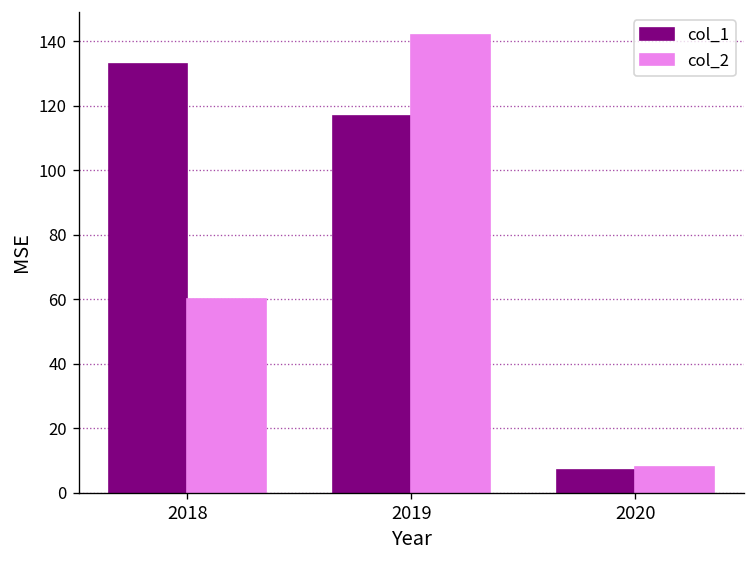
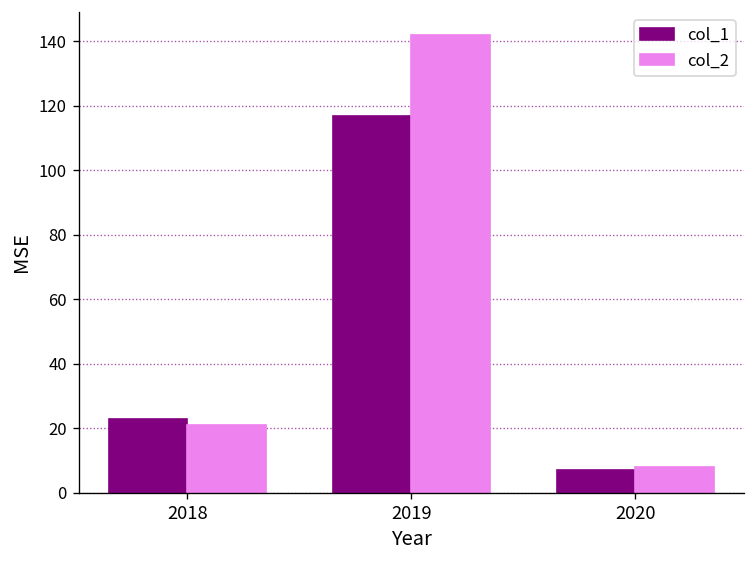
  {
    "col_1": {
-     "2018": 133,
+     "2018": 23,
      "2019": 117,
      "2020": 7
    },
    "col_2": {
-     "2018": 60,
+     "2018": 21,
      "2019": 142,
      "2020": 8
    }
  }
